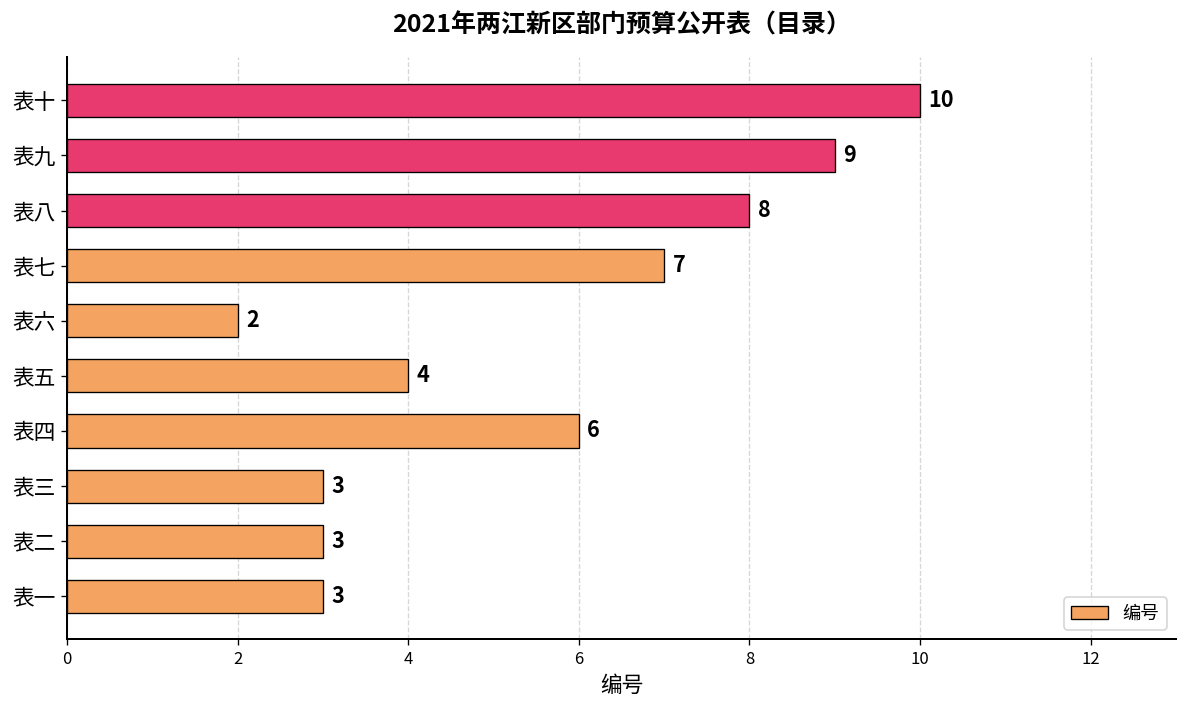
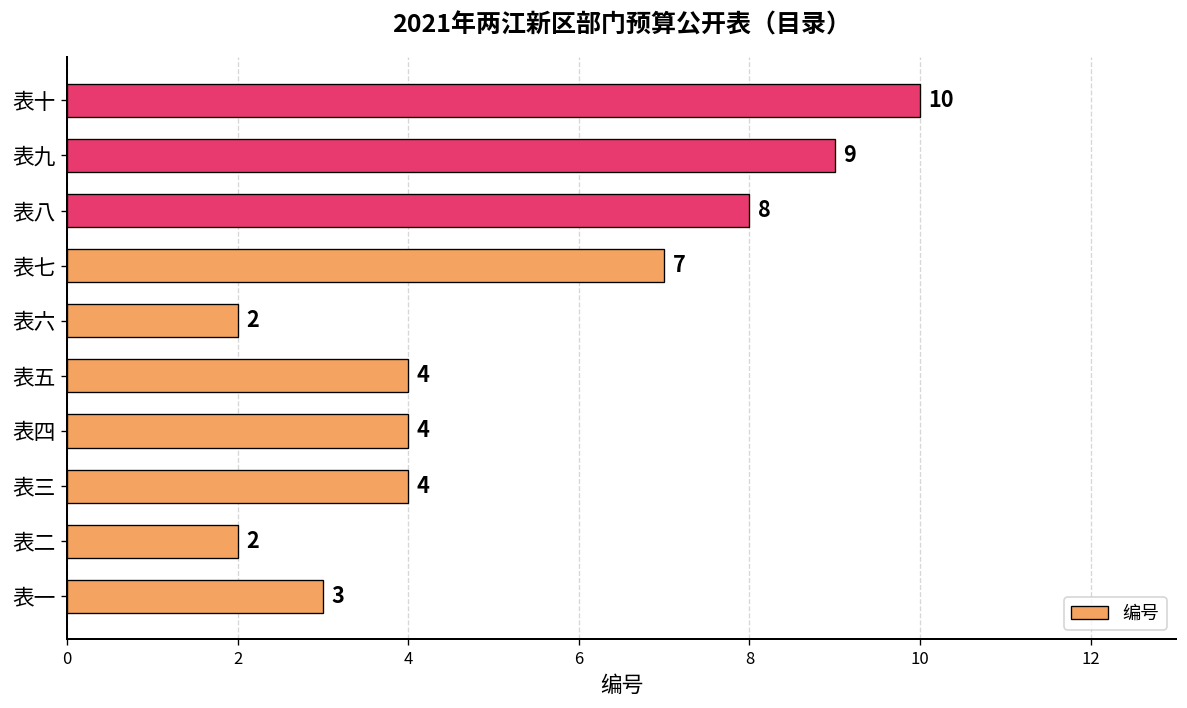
  {
    "表十": 10,
    "表九": 9,
    "表八": 8,
    "表七": 7,
    "表六": 2,
    "表五": 4,
-   "表四": 6,
-   "表三": 3,
-   "表二": 3,
+   "表四": 4,
+   "表三": 4,
+   "表二": 2,
    "表一": 3
  }
